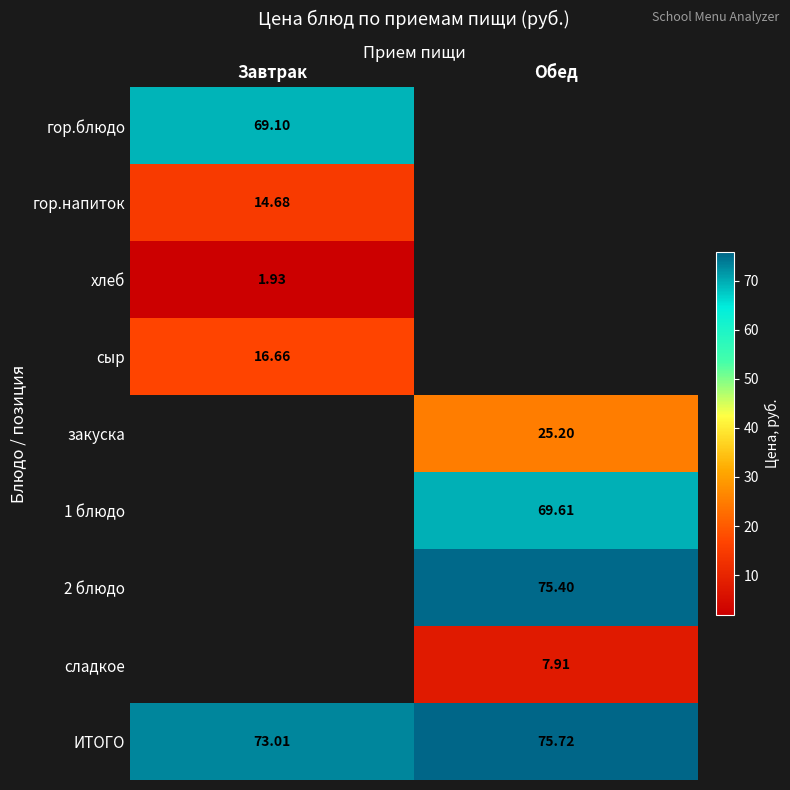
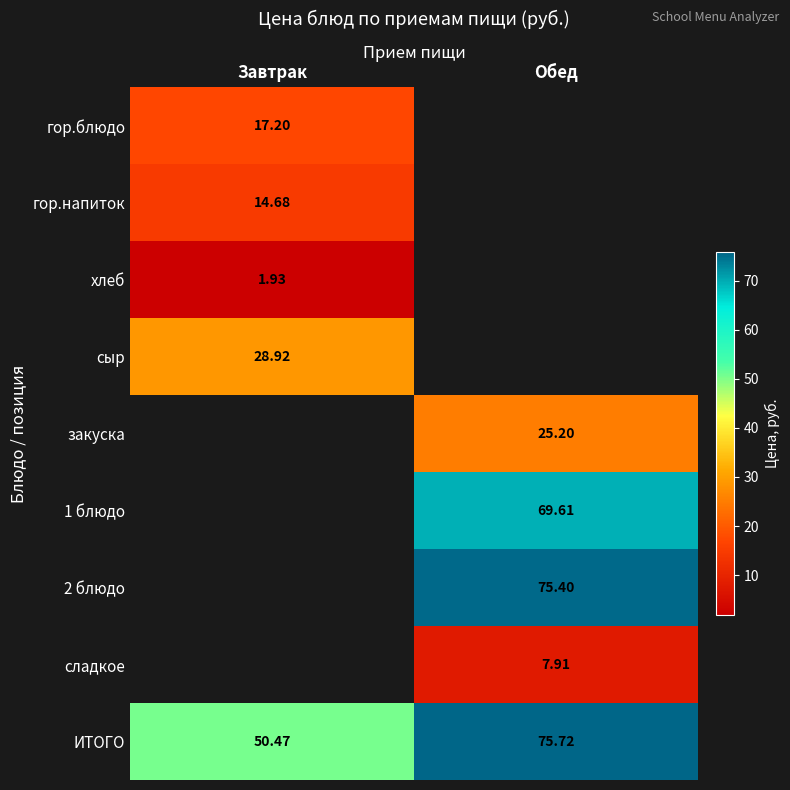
  {
    "гор.блюдо": {
-     "Завтрак": 69.10
+     "Завтрак": 17.20
    },
    "гор.напиток": {
      "Завтрак": 14.68
    },
    "хлеб": {
      "Завтрак": 1.93
    },
    "сыр": {
-     "Завтрак": 16.66
+     "Завтрак": 28.92
    },
    "закуска": {
      "Обед": 25.20
    },
    "1 блюдо": {
      "Обед": 69.61
    },
    "2 блюдо": {
      "Обед": 75.40
    },
    "сладкое": {
      "Обед": 7.91
    },
    "ИТОГО": {
-     "Завтрак": 73.01,
+     "Завтрак": 50.47,
      "Обед": 75.72
    }
  }
